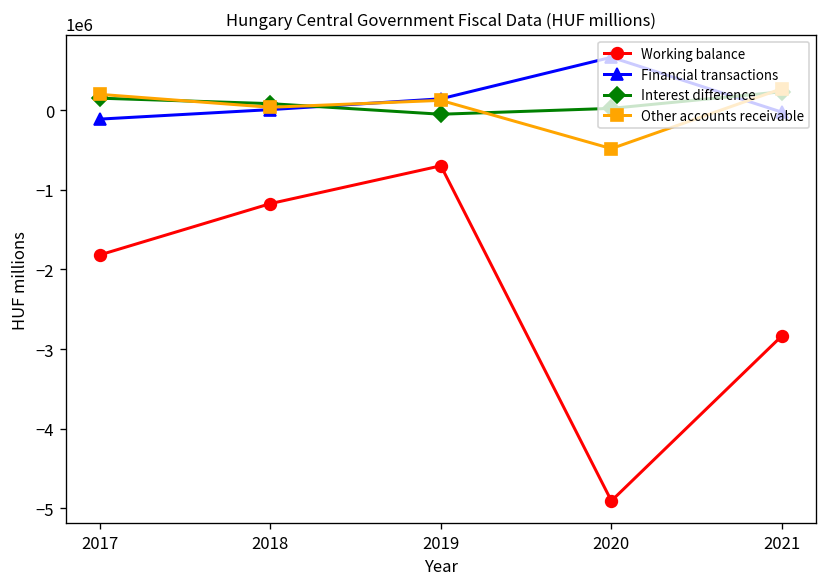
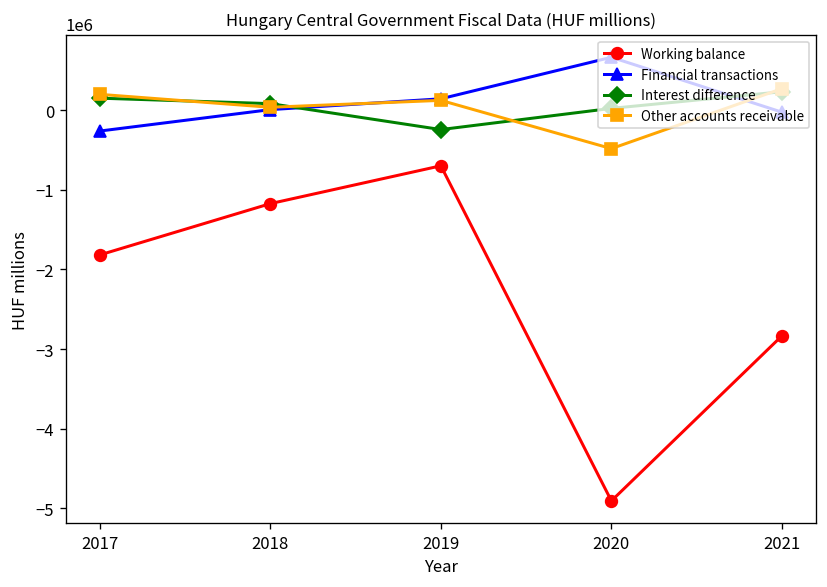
  {
    "Working balance": {
      "2017": -1800000,
      "2018": -1200000,
      "2019": -700000,
      "2020": -4900000,
      "2021": -2800000
    },
    "Financial transactions": {
-     "2017": -100000
+     "2017": -300000
    },
    "Interest difference": {
      "2017": 200000,
      "2018": 100000,
-     "2019": 0
+     "2019": -200000
    },
    "Other accounts receivable": {
      "2017": 200000,
      "2020": -500000
    }
  }
